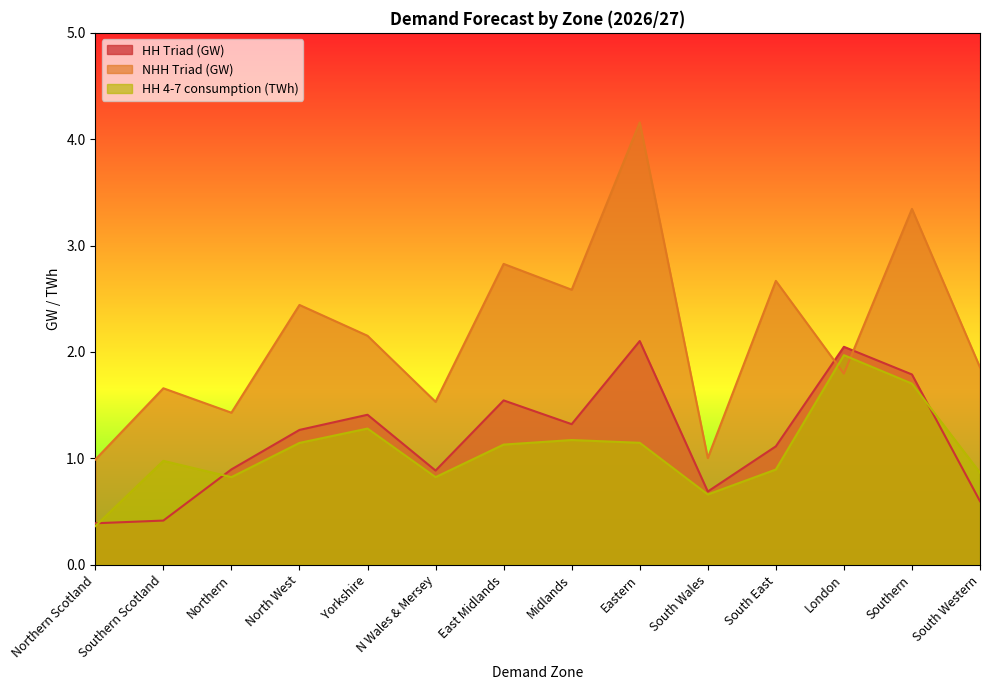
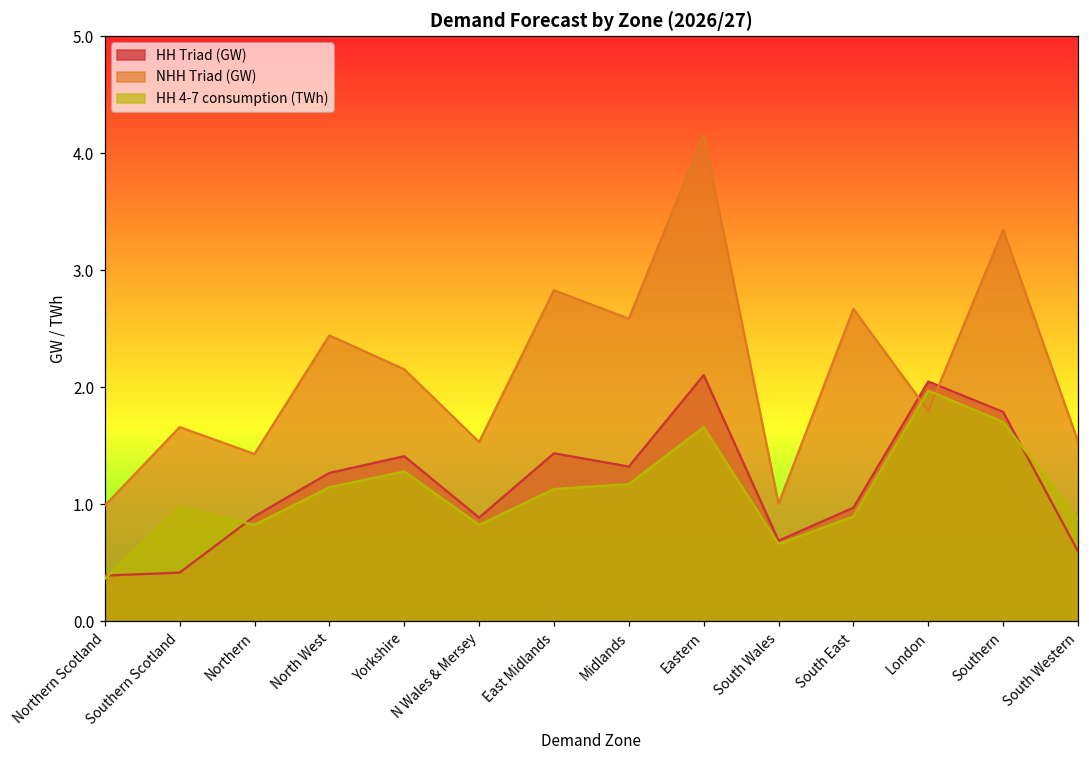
  {
    "HH Triad (GW)": {
      "Northern Scotland": 0.39,
      "Southern Scotland": 0.42,
      "Northern": 0.90,
      "North West": 1.27,
      "Yorkshire": 1.41,
      "N Wales & Mersey": 0.89,
-     "East Midlands": 1.54,
+     "East Midlands": 1.43,
      "Midlands": 1.32,
      "Eastern": 2.10,
      "South Wales": 0.69,
-     "South East": 1.11,
+     "South East": 0.97,
      "London": 2.05,
      "Southern": 1.79,
      "South Western": 0.60
    },
    "NHH Triad (GW)": {
      "Northern Scotland": 0.99,
      "Southern Scotland": 1.66,
      "Northern": 1.43,
      "North West": 2.44,
      "Yorkshire": 2.15,
      "N Wales & Mersey": 1.53,
      "East Midlands": 2.83,
      "Midlands": 2.59,
      "Eastern": 4.16,
      "South Wales": 1.00,
      "South East": 2.67,
      "London": 1.80,
      "Southern": 3.34,
-     "South Western": 1.86
+     "South Western": 1.54
    },
    "HH 4-7 consumption (TWh)": {
      "Northern Scotland": 0.36,
      "Southern Scotland": 0.98,
      "Northern": 0.82,
      "North West": 1.15,
      "Yorkshire": 1.28,
      "N Wales & Mersey": 0.82,
      "East Midlands": 1.13,
      "Midlands": 1.17,
-     "Eastern": 1.15,
+     "Eastern": 1.66,
      "South Wales": 0.66,
      "South East": 0.90,
      "London": 1.97,
      "Southern": 1.70,
      "South Western": 0.87
    }
  }
